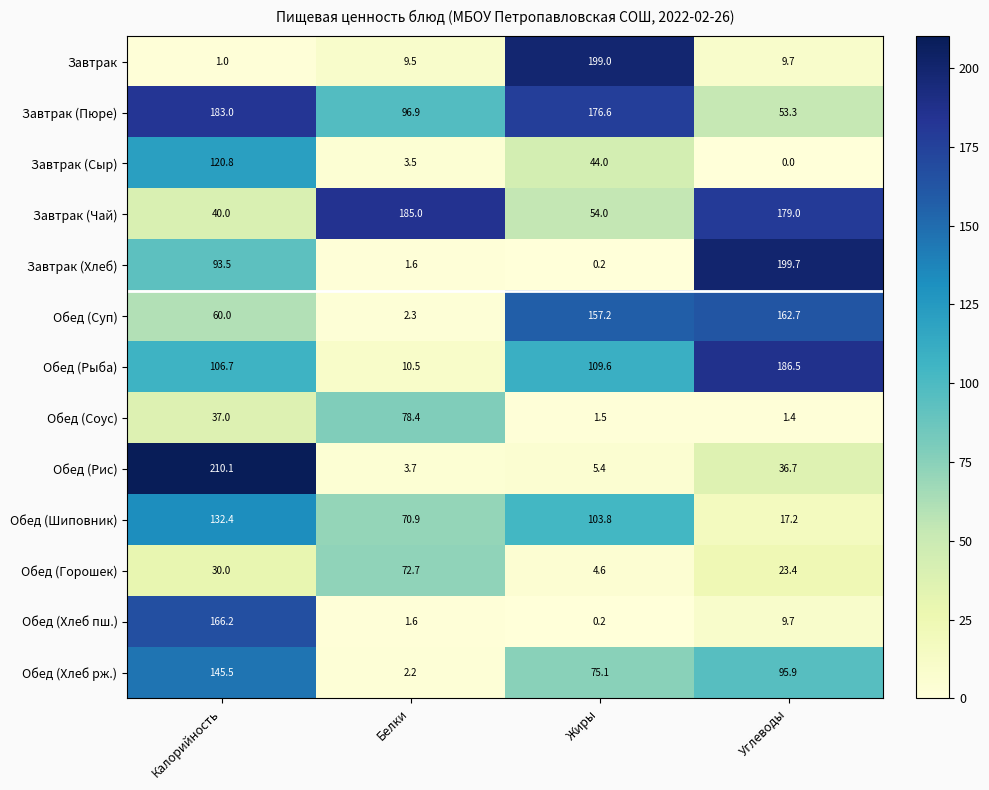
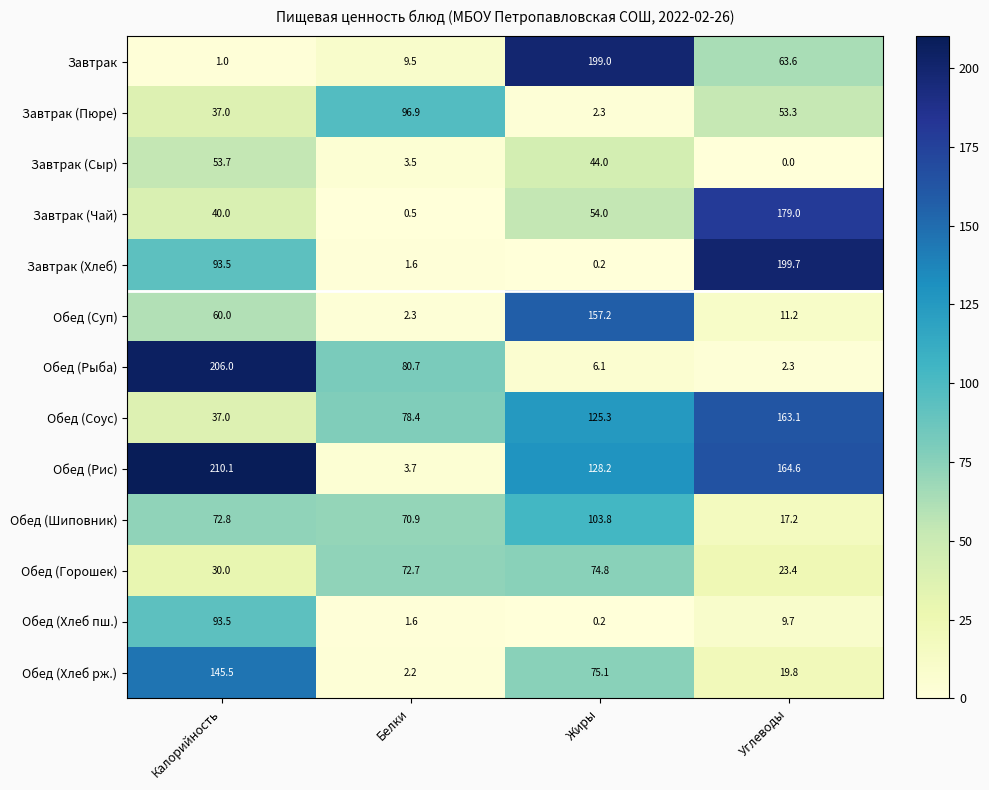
  {
    "Завтрак": {
      "Калорийность": 1.0,
      "Белки": 9.5,
      "Жиры": 199.0,
-     "Углеводы": 9.7
+     "Углеводы": 63.6
    },
    "Завтрак (Пюре)": {
-     "Калорийность": 183.0,
+     "Калорийность": 37.0,
      "Белки": 96.9,
-     "Жиры": 176.6,
+     "Жиры": 2.3,
      "Углеводы": 53.3
    },
    "Завтрак (Сыр)": {
-     "Калорийность": 120.8,
+     "Калорийность": 53.7,
      "Белки": 3.5,
      "Жиры": 44.0,
      "Углеводы": 0.0
    },
    "Завтрак (Чай)": {
      "Калорийность": 40.0,
-     "Белки": 185.0,
+     "Белки": 0.5,
      "Жиры": 54.0,
      "Углеводы": 179.0
    },
    "Завтрак (Хлеб)": {
      "Калорийность": 93.5,
      "Белки": 1.6,
      "Жиры": 0.2,
      "Углеводы": 199.7
    },
    "Обед (Суп)": {
      "Калорийность": 60.0,
      "Белки": 2.3,
      "Жиры": 157.2,
-     "Углеводы": 162.7
+     "Углеводы": 11.2
    },
    "Обед (Рыба)": {
-     "Калорийность": 106.7,
-     "Белки": 10.5,
-     "Жиры": 109.6,
-     "Углеводы": 186.5
+     "Калорийность": 206.0,
+     "Белки": 80.7,
+     "Жиры": 6.1,
+     "Углеводы": 2.3
    },
    "Обед (Соус)": {
      "Калорийность": 37.0,
      "Белки": 78.4,
-     "Жиры": 1.5,
-     "Углеводы": 1.4
+     "Жиры": 125.3,
+     "Углеводы": 163.1
    },
    "Обед (Рис)": {
      "Калорийность": 210.1,
      "Белки": 3.7,
-     "Жиры": 5.4,
-     "Углеводы": 36.7
+     "Жиры": 128.2,
+     "Углеводы": 164.6
    },
    "Обед (Шиповник)": {
-     "Калорийность": 132.4,
+     "Калорийность": 72.8,
      "Белки": 70.9,
      "Жиры": 103.8,
      "Углеводы": 17.2
    },
    "Обед (Горошек)": {
      "Калорийность": 30.0,
      "Белки": 72.7,
-     "Жиры": 4.6,
+     "Жиры": 74.8,
      "Углеводы": 23.4
    },
    "Обед (Хлеб пш.)": {
-     "Калорийность": 166.2,
+     "Калорийность": 93.5,
      "Белки": 1.6,
      "Жиры": 0.2,
      "Углеводы": 9.7
    },
    "Обед (Хлеб рж.)": {
      "Калорийность": 145.5,
      "Белки": 2.2,
      "Жиры": 75.1,
-     "Углеводы": 95.9
+     "Углеводы": 19.8
    }
  }
